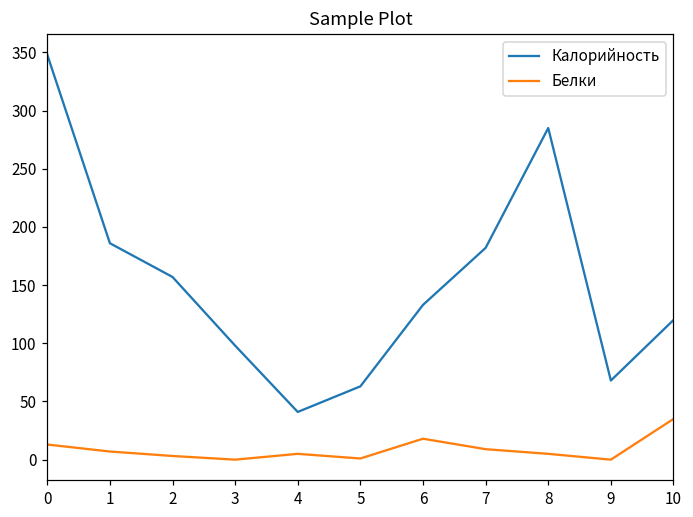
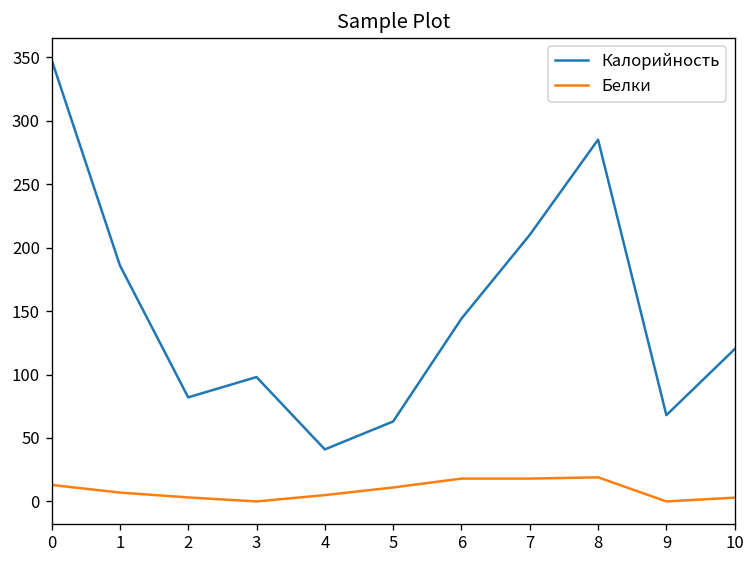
  {
    "Калорийность": {
      "0": 348,
      "1": 186,
-     "2": 157,
+     "2": 82,
      "3": 98,
      "4": 41,
      "5": 63,
-     "6": 133,
-     "7": 182,
+     "6": 144,
+     "7": 210,
      "8": 285,
      "9": 68,
      "10": 120
    },
    "Белки": {
      "0": 13,
      "1": 7,
      "2": 3,
      "3": 0,
      "4": 5,
-     "5": 1,
+     "5": 11,
      "6": 18,
-     "7": 9,
-     "8": 5,
+     "7": 18,
+     "8": 19,
      "9": 0,
-     "10": 35
+     "10": 3
    }
  }
